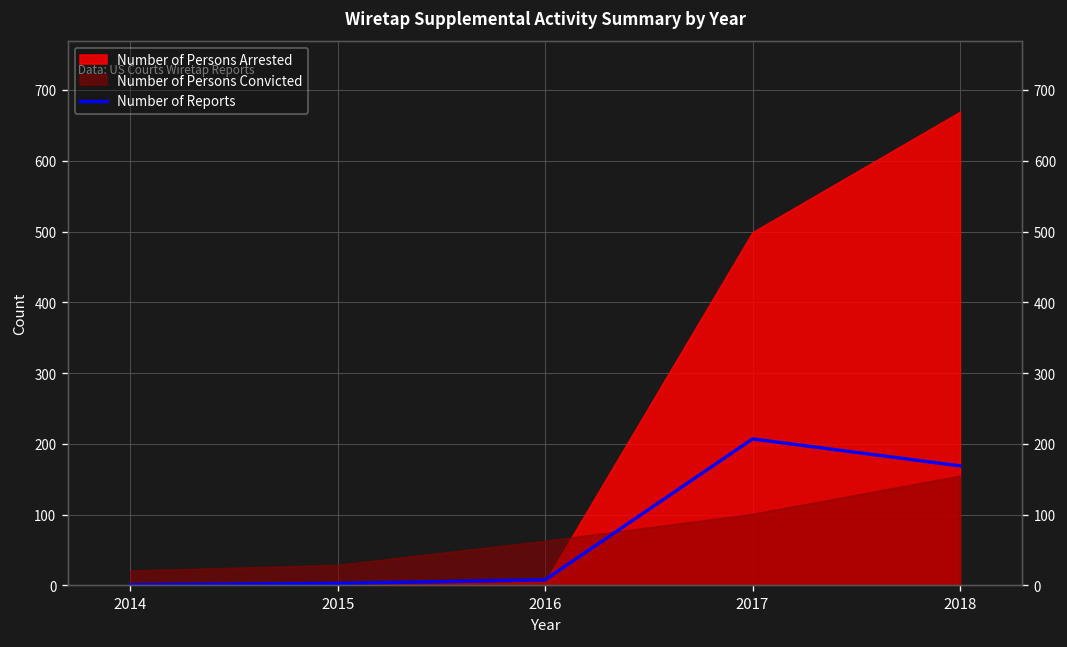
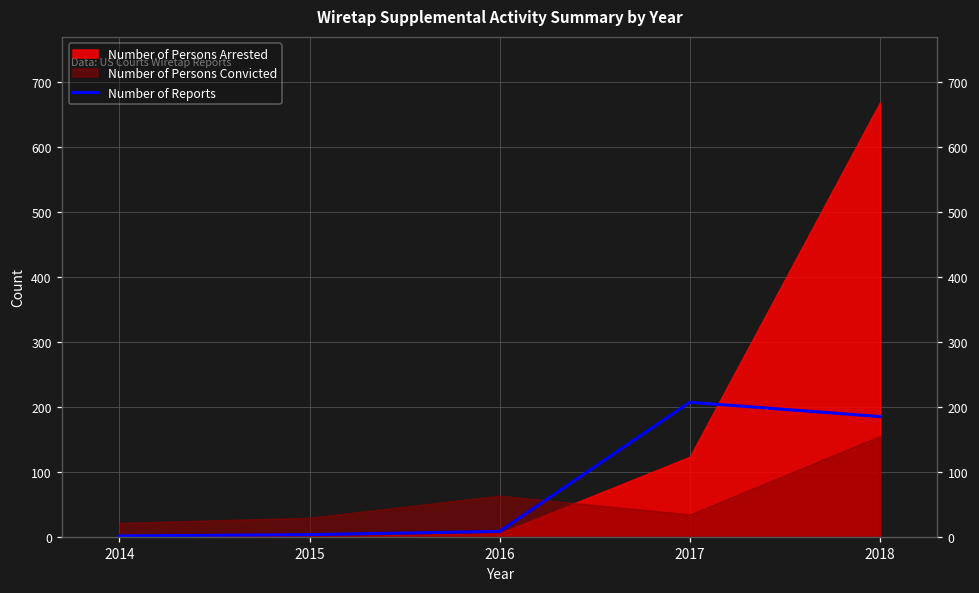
  {
    "Number of Persons Arrested": {
-     "2017": 500,
+     "2017": 120,
      "2018": 670
    },
    "Number of Reports": {
      "2017": 210,
-     "2018": 170
+     "2018": 190
    },
    "Number of Persons Convicted": {
      "2014": 20,
      "2015": 30,
      "2016": 60,
-     "2017": 100,
+     "2017": 30,
      "2018": 160
    }
  }
